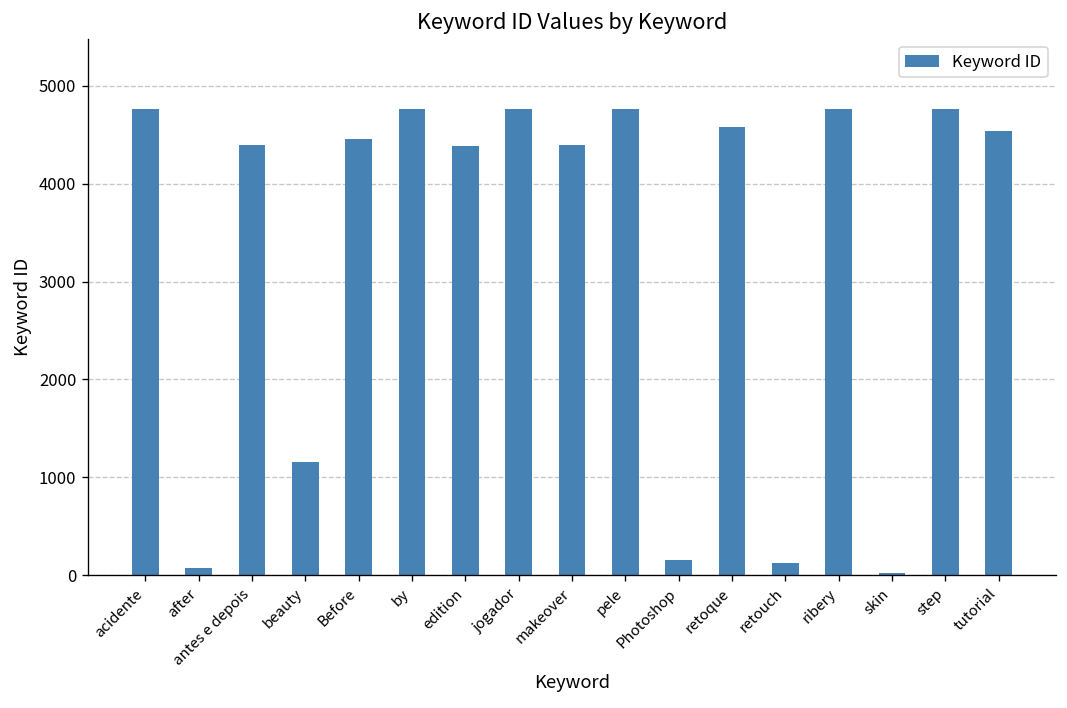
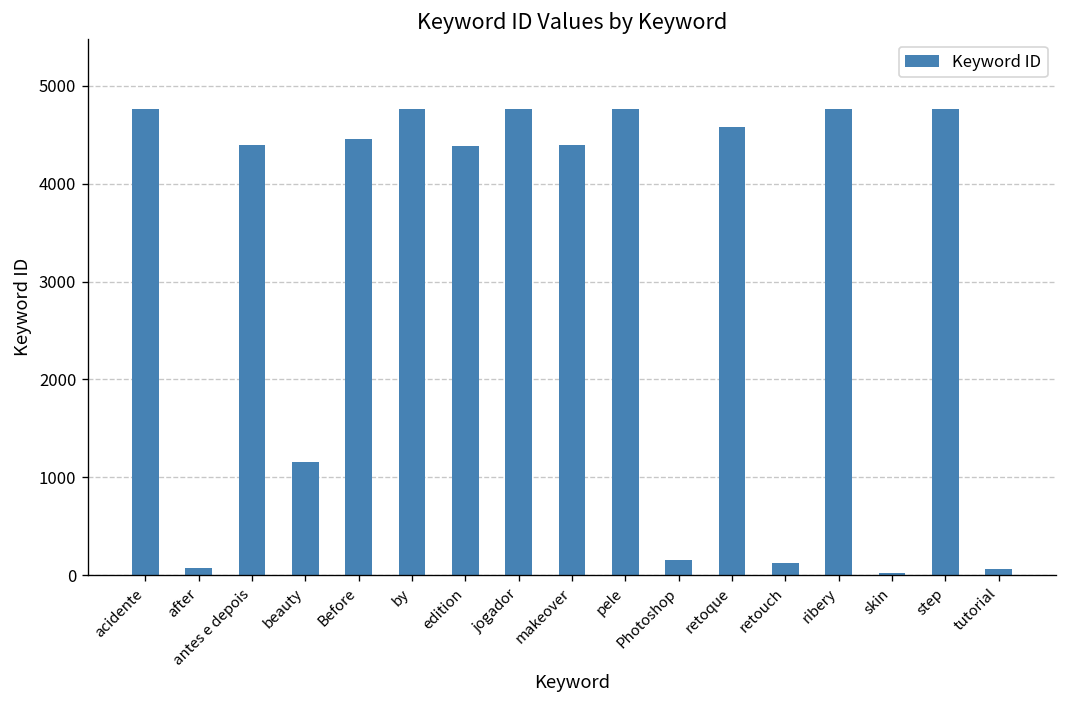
  {
    "acidente": 4800,
    "after": 100,
    "antes e depois": 4400,
    "beauty": 1200,
    "Before": 4500,
    "by": 4800,
    "edition": 4400,
    "jogador": 4800,
    "makeover": 4400,
    "pele": 4800,
    "Photoshop": 200,
    "retoque": 4600,
    "retouch": 100,
    "ribery": 4800,
    "step": 4800,
-   "tutorial": 4500
+   "tutorial": 100
  }
